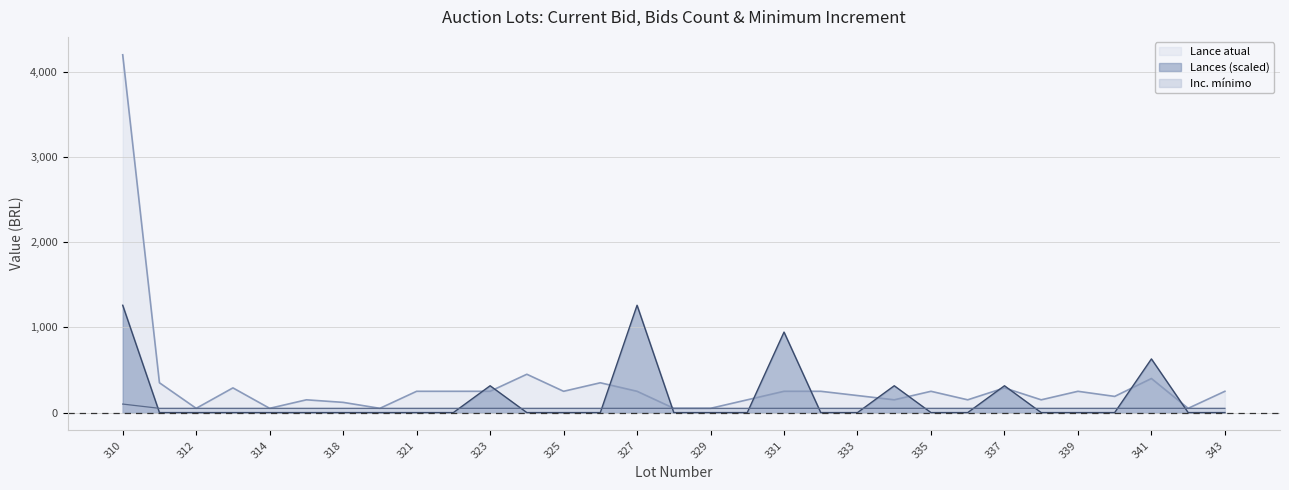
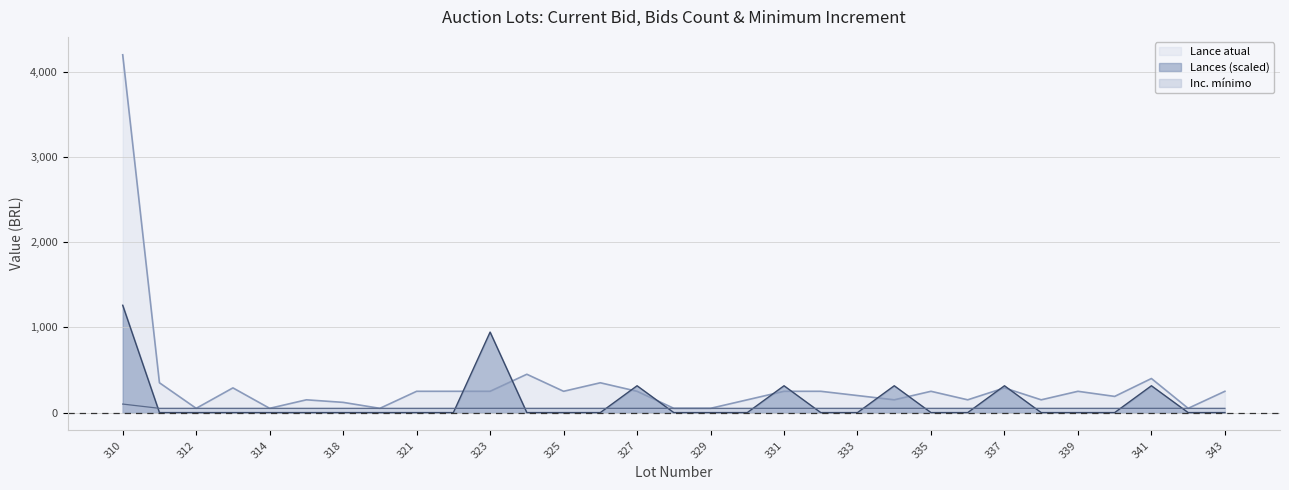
  {
    "Lances (scaled)": {
      "310": "1,300",
      "312": "0",
      "314": "0",
      "318": "0",
      "321": "0",
-     "323": "300",
+     "323": "900",
      "325": "0",
-     "327": "1,300",
+     "327": "300",
      "329": "0",
-     "331": "900",
+     "331": "300",
      "333": "0",
      "335": "0",
      "339": "0",
-     "341": "600",
+     "341": "300",
      "343": "0"
    }
  }
